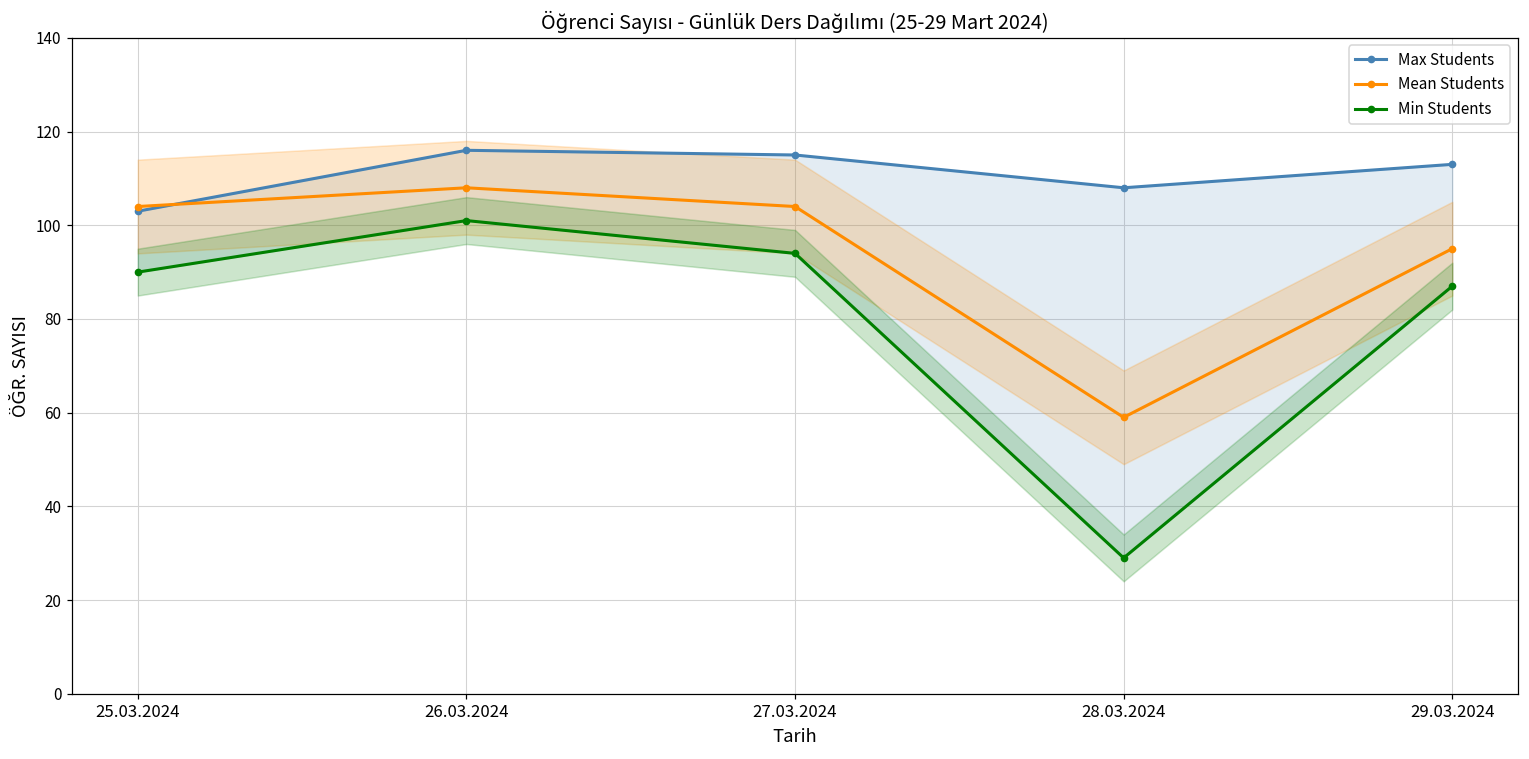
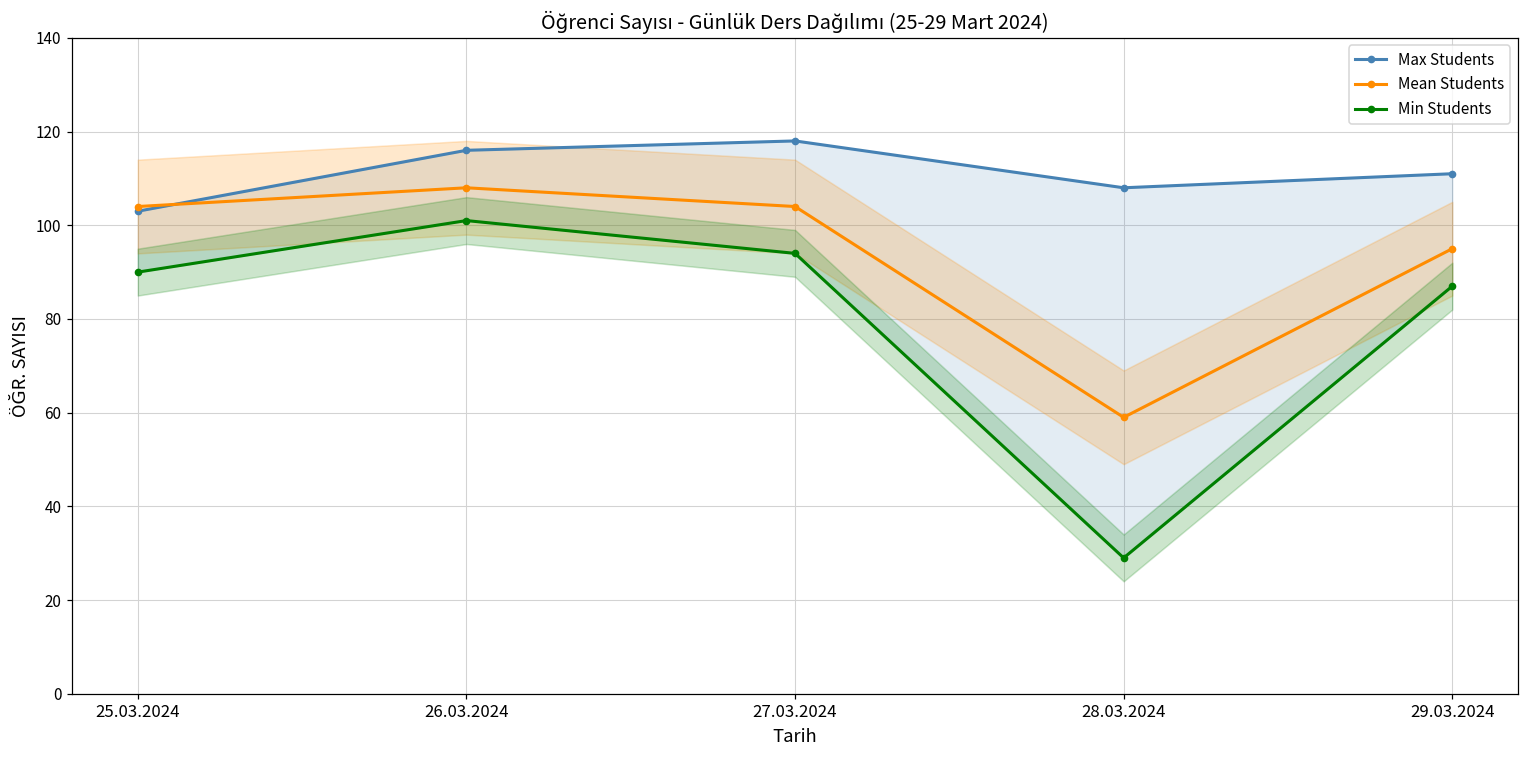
  {
    "Max Students": {
      "25.03.2024": 103,
      "26.03.2024": 116,
-     "27.03.2024": 115,
+     "27.03.2024": 118,
      "28.03.2024": 108,
-     "29.03.2024": 113
+     "29.03.2024": 111
    }
  }
